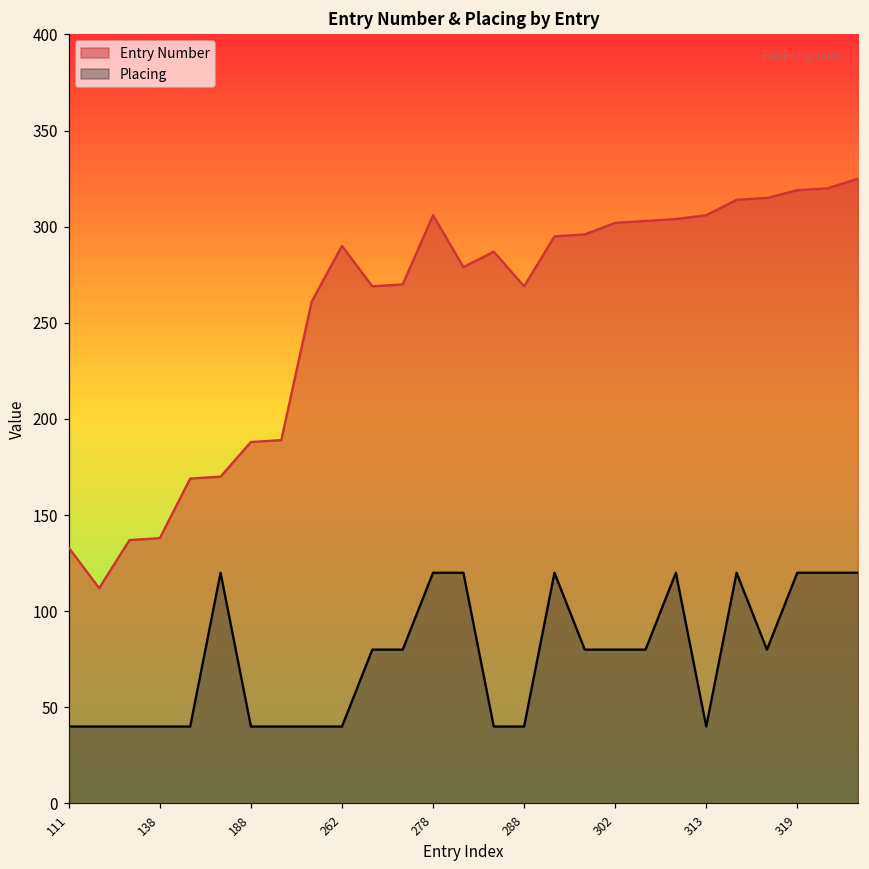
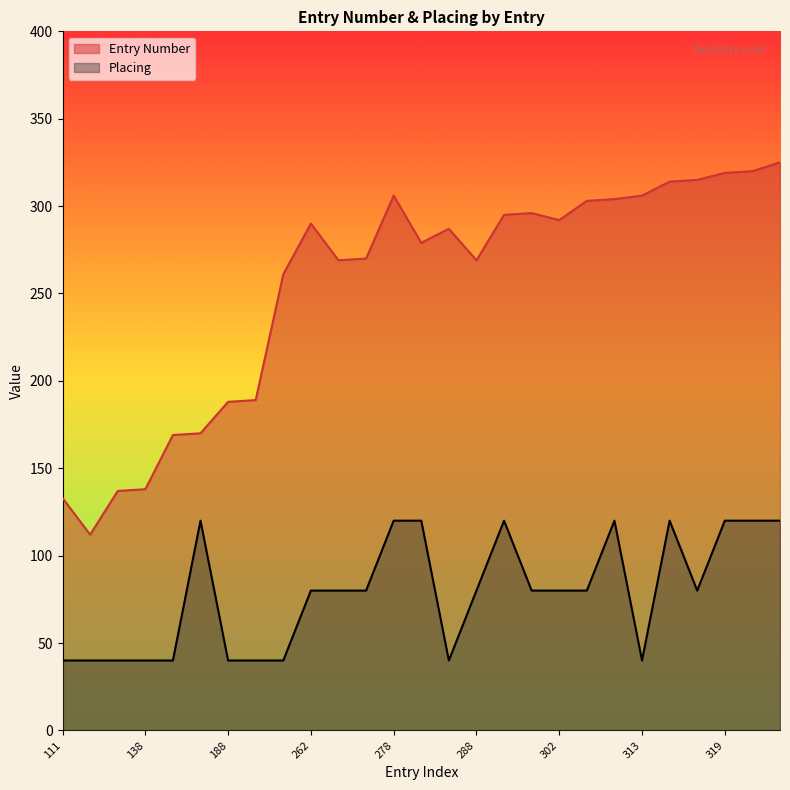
  {
    "Entry Number": {
      "111": 133,
      "138": 138,
      "188": 188,
      "262": 290,
      "278": 306,
      "288": 269,
-     "302": 302,
+     "302": 292,
      "313": 306,
      "319": 319
    },
    "Placing": {
      "111": 40,
      "138": 40,
      "188": 40,
-     "262": 40,
+     "262": 80,
      "278": 120,
-     "288": 40,
+     "288": 80,
      "302": 80,
      "313": 40,
      "319": 120
    }
  }
